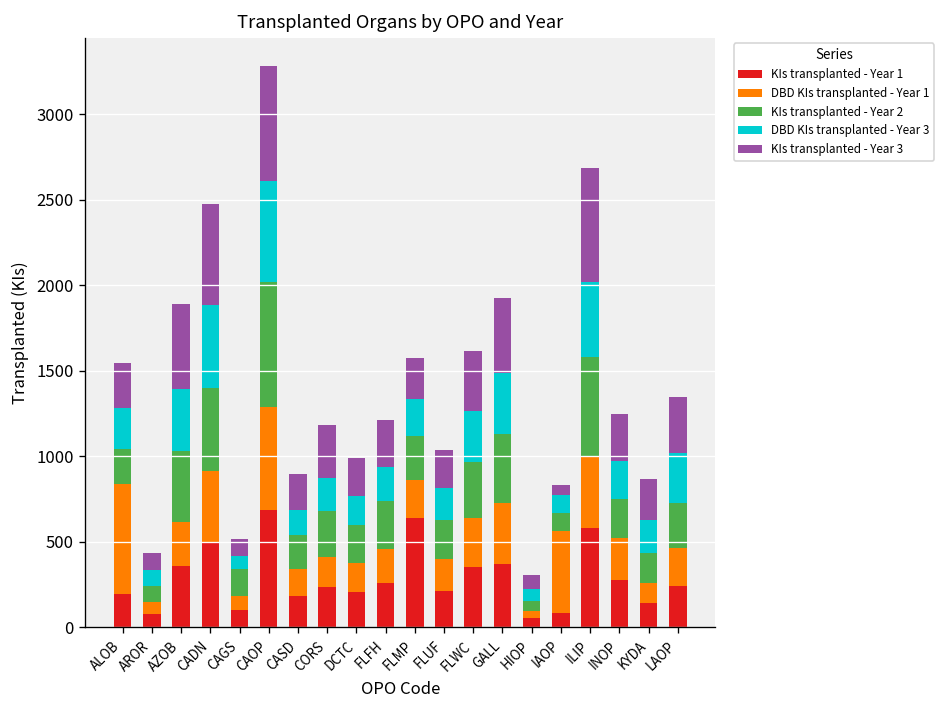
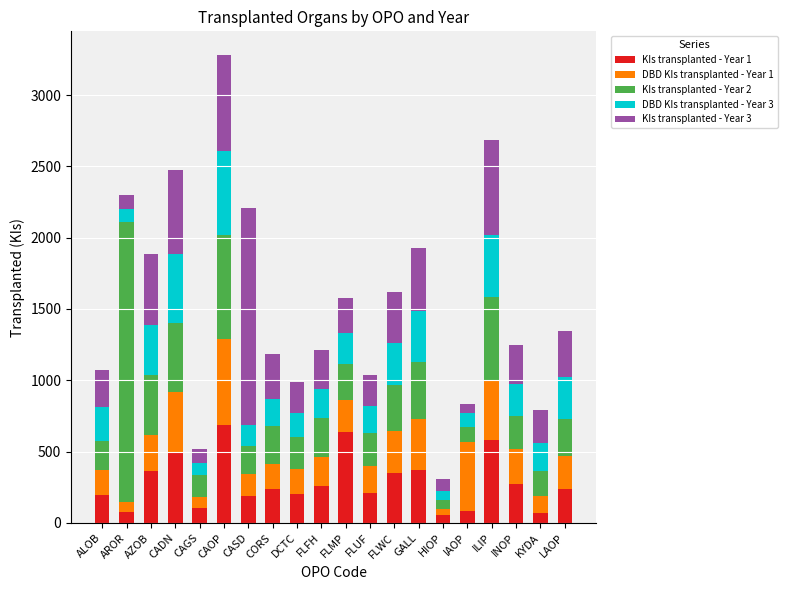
  {
    "KIs transplanted - Year 1": {
      "ALOB": 190,
      "AROR": 80,
      "AZOB": 360,
      "CADN": 500,
      "CAGS": 100,
      "CAOP": 690,
      "CASD": 190,
      "CORS": 240,
      "DCTC": 210,
      "FLFH": 260,
      "FLMP": 640,
      "FLUF": 210,
      "FLWC": 350,
      "GALL": 370,
      "HIOP": 50,
      "IAOP": 90,
      "ILIP": 580,
      "INOP": 280,
-     "KYDA": 140,
+     "KYDA": 70,
      "LAOP": 240
    },
    "DBD KIs transplanted - Year 1": {
-     "ALOB": 650,
+     "ALOB": 180,
      "AROR": 70,
      "AZOB": 260,
      "CADN": 420,
      "CAGS": 80,
      "CAOP": 600,
      "CASD": 160,
      "CORS": 180,
      "DCTC": 170,
      "FLFH": 200,
      "FLMP": 220,
      "FLUF": 190,
      "FLWC": 290,
      "GALL": 360,
      "HIOP": 40,
      "IAOP": 480,
      "ILIP": 420,
      "INOP": 250,
      "KYDA": 120,
      "LAOP": 230
    },
    "KIs transplanted - Year 2": {
      "ALOB": 200,
-     "AROR": 100,
+     "AROR": 1960,
      "AZOB": 420,
      "CADN": 490,
      "CAGS": 160,
      "CAOP": 730,
      "CASD": 200,
      "CORS": 270,
      "DCTC": 230,
      "FLFH": 280,
      "FLMP": 260,
      "FLUF": 230,
      "FLWC": 330,
      "GALL": 400,
      "HIOP": 60,
      "IAOP": 100,
      "ILIP": 580,
      "INOP": 230,
      "KYDA": 170,
      "LAOP": 260
    },
    "DBD KIs transplanted - Year 3": {
      "ALOB": 240,
      "AROR": 90,
      "AZOB": 360,
      "CADN": 490,
      "CAGS": 80,
      "CAOP": 590,
      "CASD": 150,
      "CORS": 190,
      "DCTC": 170,
      "FLFH": 200,
      "FLMP": 220,
      "FLUF": 190,
      "FLWC": 300,
      "GALL": 360,
      "HIOP": 70,
      "IAOP": 100,
      "ILIP": 440,
      "INOP": 220,
      "KYDA": 200,
      "LAOP": 300
    },
    "KIs transplanted - Year 3": {
      "ALOB": 260,
      "AROR": 100,
      "AZOB": 500,
      "CADN": 590,
      "CAGS": 100,
      "CAOP": 680,
-     "CASD": 210,
+     "CASD": 1520,
      "CORS": 310,
      "DCTC": 220,
      "FLFH": 280,
      "FLMP": 240,
      "FLUF": 220,
      "FLWC": 350,
      "GALL": 440,
      "HIOP": 80,
      "IAOP": 60,
      "ILIP": 670,
      "INOP": 280,
      "KYDA": 240,
      "LAOP": 320
    }
  }
